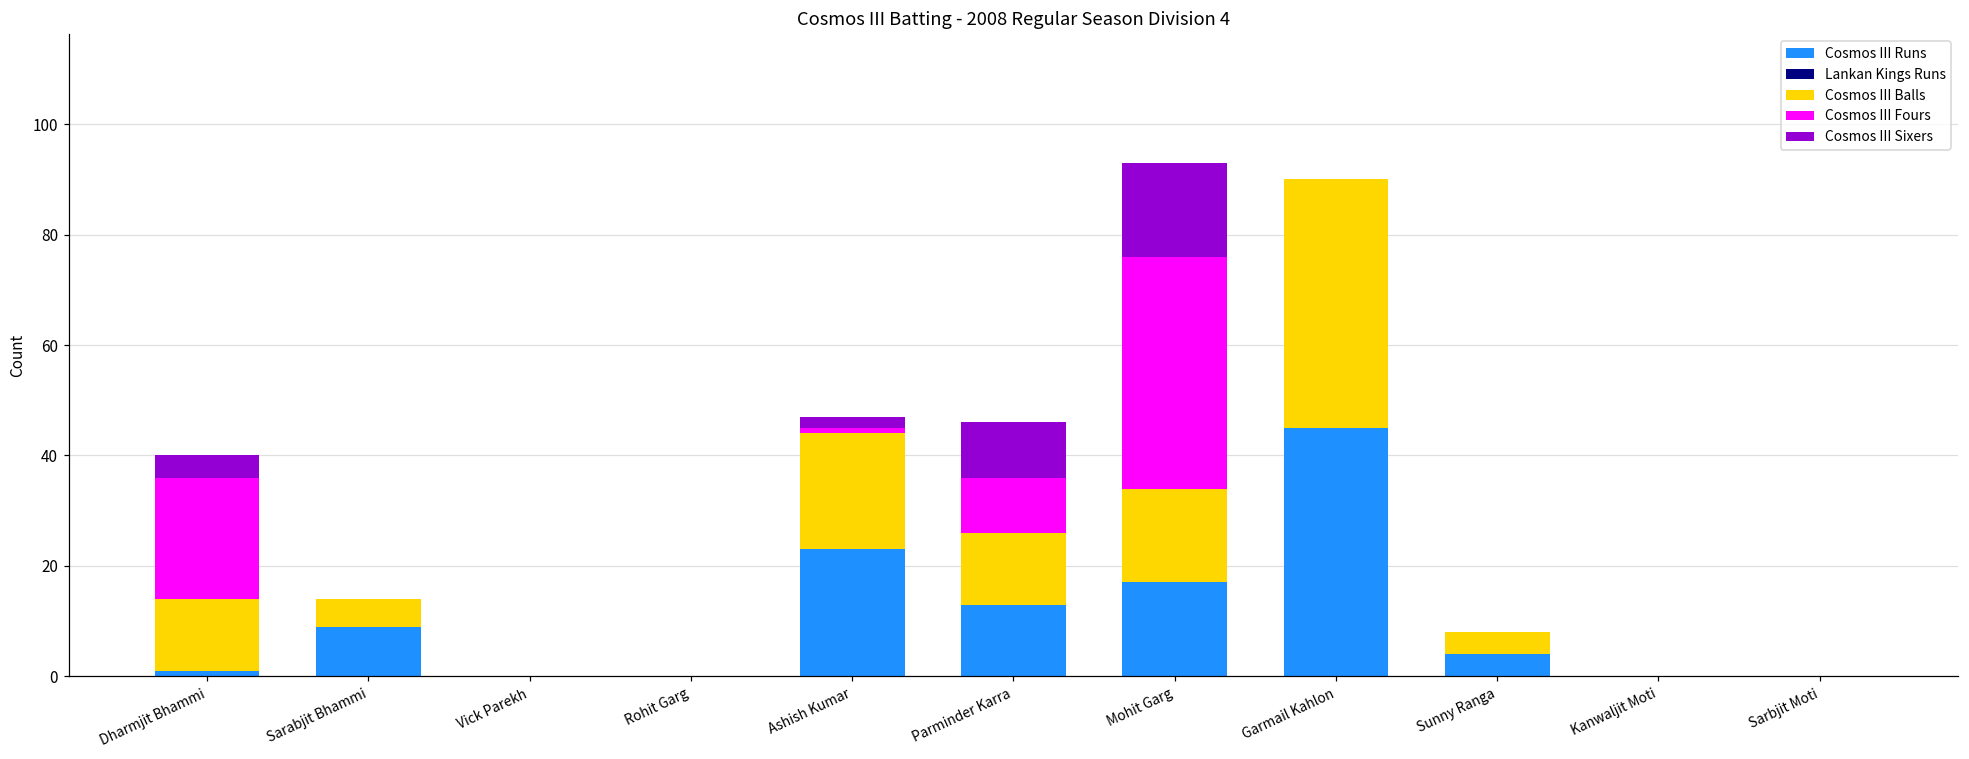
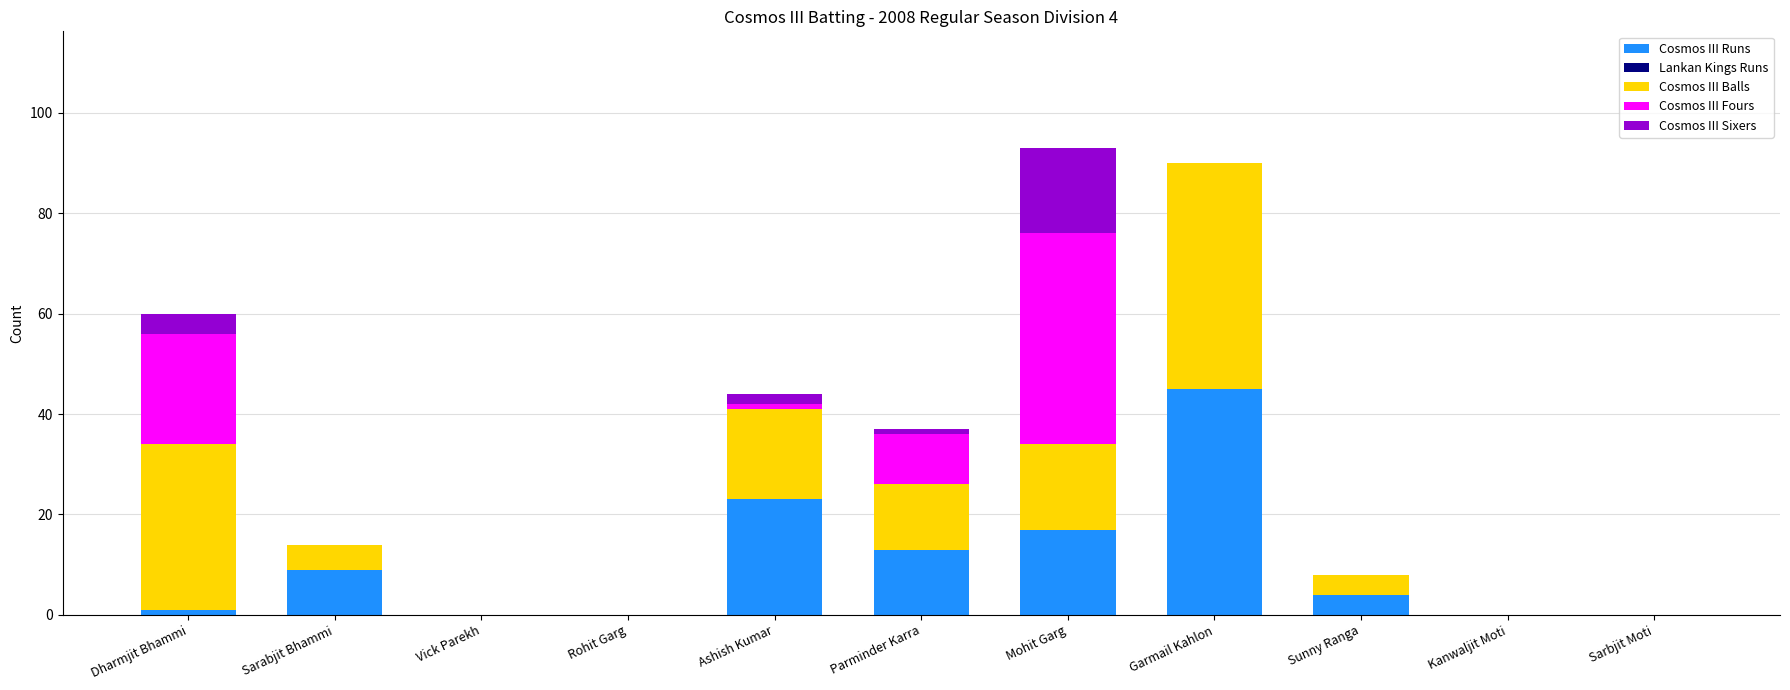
  {
    "Lankan Kings Runs": {
      "Dharmjit Bhammi": 1,
      "Sarabjit Bhammi": 9,
      "Vick Parekh": 0,
      "Rohit Garg": 0,
      "Ashish Kumar": 23,
      "Parminder Karra": 13,
      "Mohit Garg": 17,
      "Garmail Kahlon": 45,
      "Sunny Ranga": 4,
      "Kanwaljit Moti": 0,
      "Sarbjit Moti": 0
    },
    "Cosmos III Balls": {
-     "Dharmjit Bhammi": 13,
+     "Dharmjit Bhammi": 33,
      "Sarabjit Bhammi": 5,
      "Vick Parekh": 0,
      "Rohit Garg": 0,
-     "Ashish Kumar": 21,
+     "Ashish Kumar": 18,
      "Parminder Karra": 13,
      "Mohit Garg": 17,
      "Garmail Kahlon": 45,
      "Sunny Ranga": 4,
      "Kanwaljit Moti": 0,
      "Sarbjit Moti": 0
    },
    "Cosmos III Fours": {
      "Dharmjit Bhammi": 22,
      "Sarabjit Bhammi": 0,
      "Vick Parekh": 0,
      "Rohit Garg": 0,
      "Ashish Kumar": 1,
      "Parminder Karra": 10,
      "Mohit Garg": 42,
      "Garmail Kahlon": 0,
      "Sunny Ranga": 0,
      "Kanwaljit Moti": 0,
      "Sarbjit Moti": 0
    },
    "Cosmos III Sixers": {
      "Dharmjit Bhammi": 4,
      "Sarabjit Bhammi": 0,
      "Vick Parekh": 0,
      "Rohit Garg": 0,
      "Ashish Kumar": 2,
-     "Parminder Karra": 10,
+     "Parminder Karra": 1,
      "Mohit Garg": 17,
      "Garmail Kahlon": 0,
      "Sunny Ranga": 0,
      "Kanwaljit Moti": 0,
      "Sarbjit Moti": 0
    }
  }
